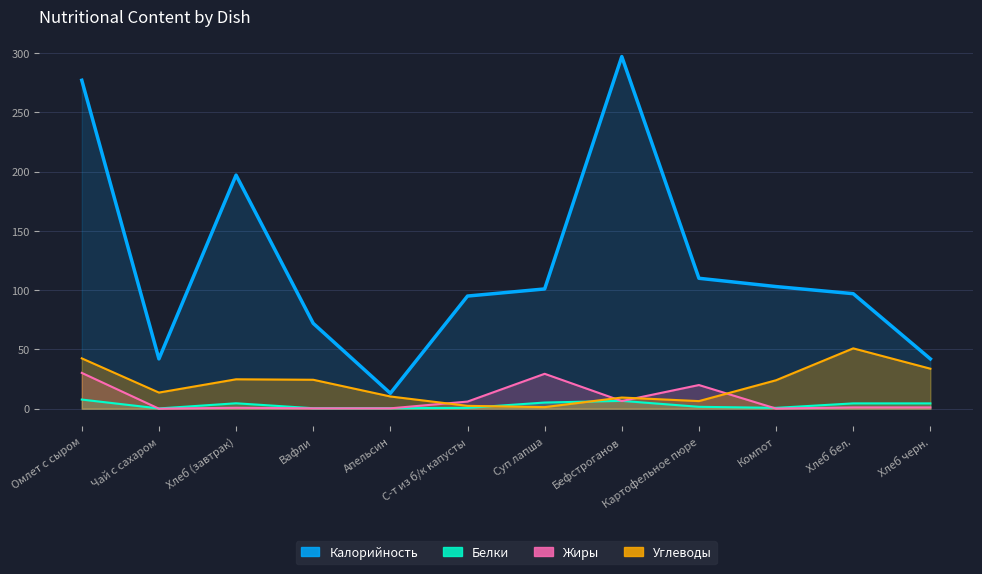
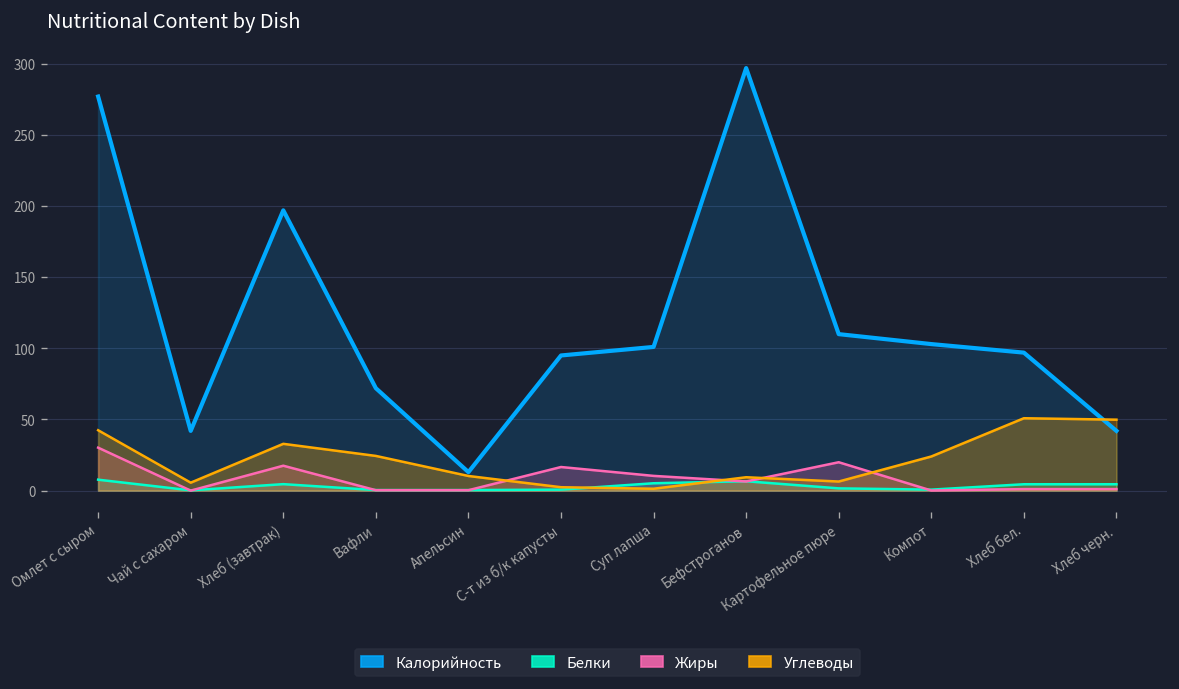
  {
    "Жиры": {
      "Омлет с сыром": 30,
-     "Хлеб (завтрак)": 1,
-     "С-т из б/к капусты": 6,
-     "Суп лапша": 29,
+     "Хлеб (завтрак)": 18,
+     "С-т из б/к капусты": 17,
+     "Суп лапша": 10,
      "Картофельное пюре": 20,
      "Хлеб бел.": 1,
      "Хлеб черн.": 1
    },
    "Углеводы": {
      "Омлет с сыром": 42,
-     "Чай с сахаром": 14,
-     "Хлеб (завтрак)": 25,
+     "Чай с сахаром": 6,
+     "Хлеб (завтрак)": 33,
      "Вафли": 24,
      "Апельсин": 10,
      "Суп лапша": 1,
      "Бефстроганов": 9,
      "Картофельное пюре": 6,
      "Компот": 24,
      "Хлеб бел.": 51,
-     "Хлеб черн.": 34
+     "Хлеб черн.": 50
    }
  }
